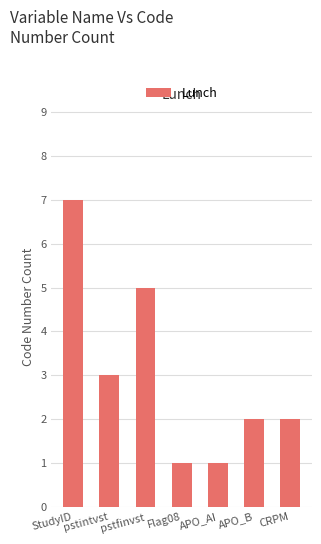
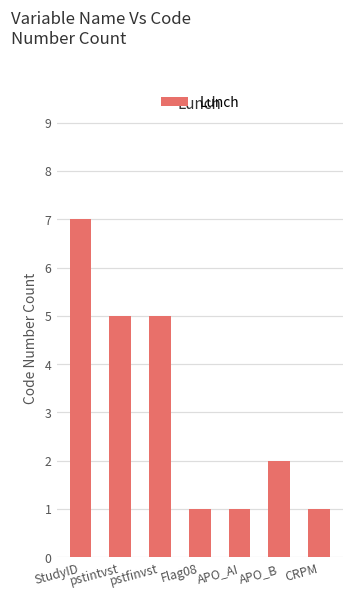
  {
    "StudyID": 7,
-   "pstintvst": 3,
+   "pstintvst": 5,
    "pstfinvst": 5,
    "Flag08": 1,
    "APO_AI": 1,
    "APO_B": 2,
-   "CRPM": 2
+   "CRPM": 1
  }
